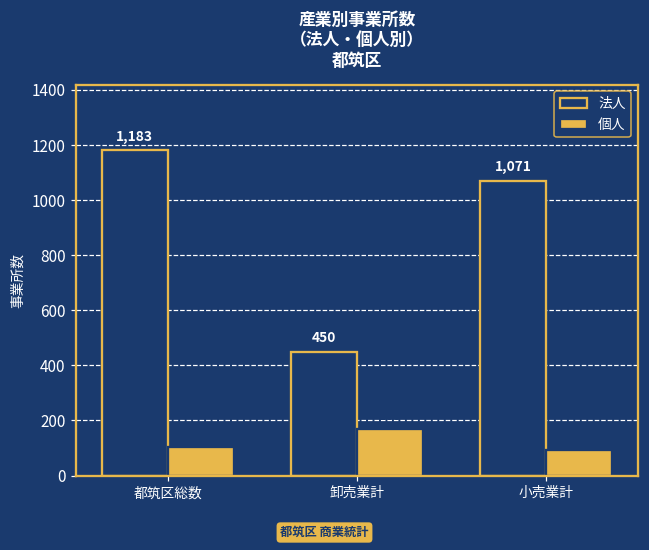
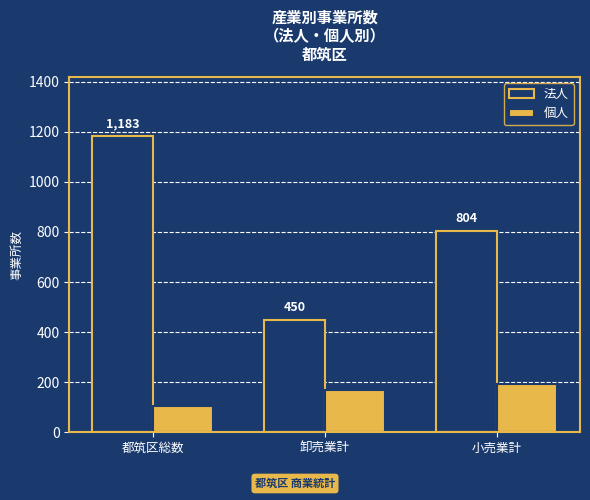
  {
    "法人": {
      "都筑区総数": "1,183",
      "卸売業計": "450",
-     "小売業計": "1,071"
+     "小売業計": "804"
    },
    "個人": {
      "都筑区総数": "100",
      "卸売業計": "170",
-     "小売業計": "90"
+     "小売業計": "190"
    }
  }
